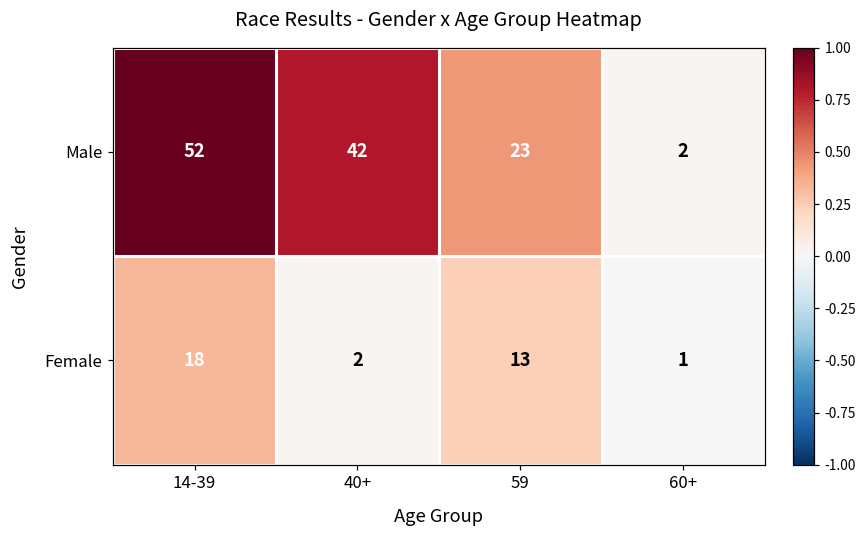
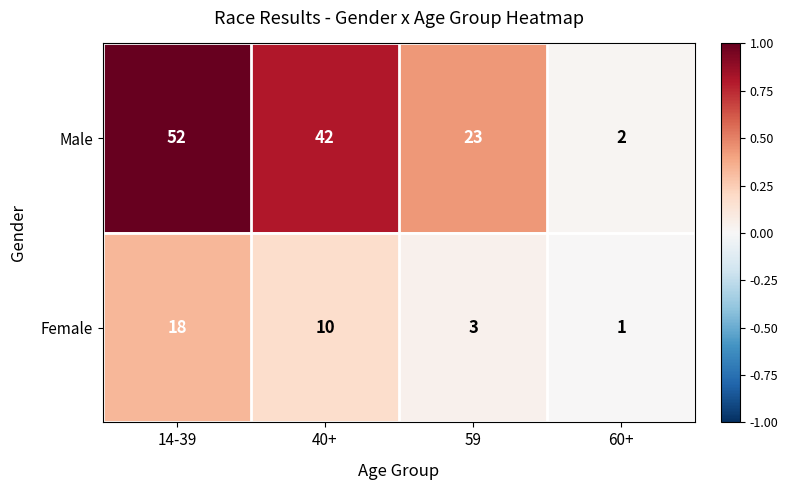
  {
    "Male": {
      "14-39": 52,
      "40+": 42,
      "59": 23,
      "60+": 2
    },
    "Female": {
      "14-39": 18,
-     "40+": 2,
-     "59": 13,
+     "40+": 10,
+     "59": 3,
      "60+": 1
    }
  }
